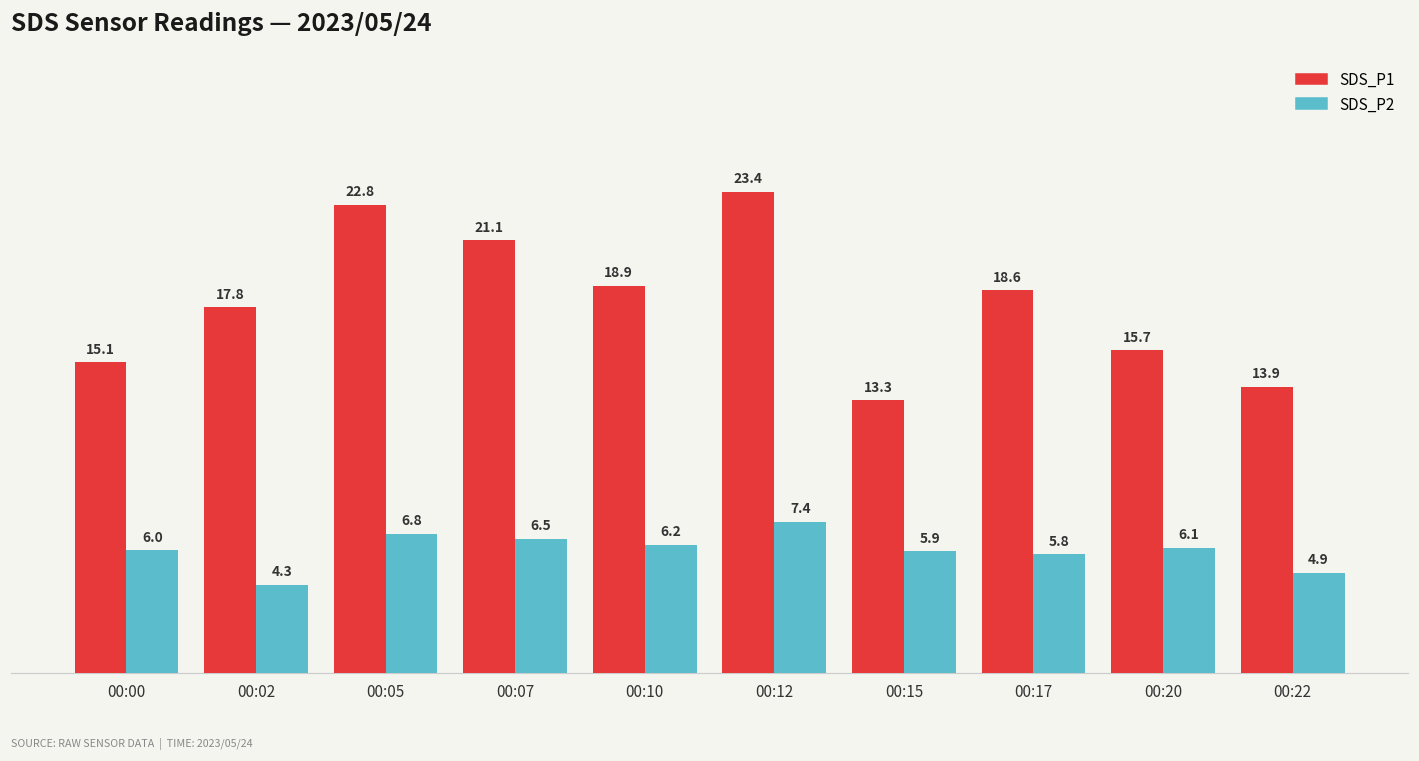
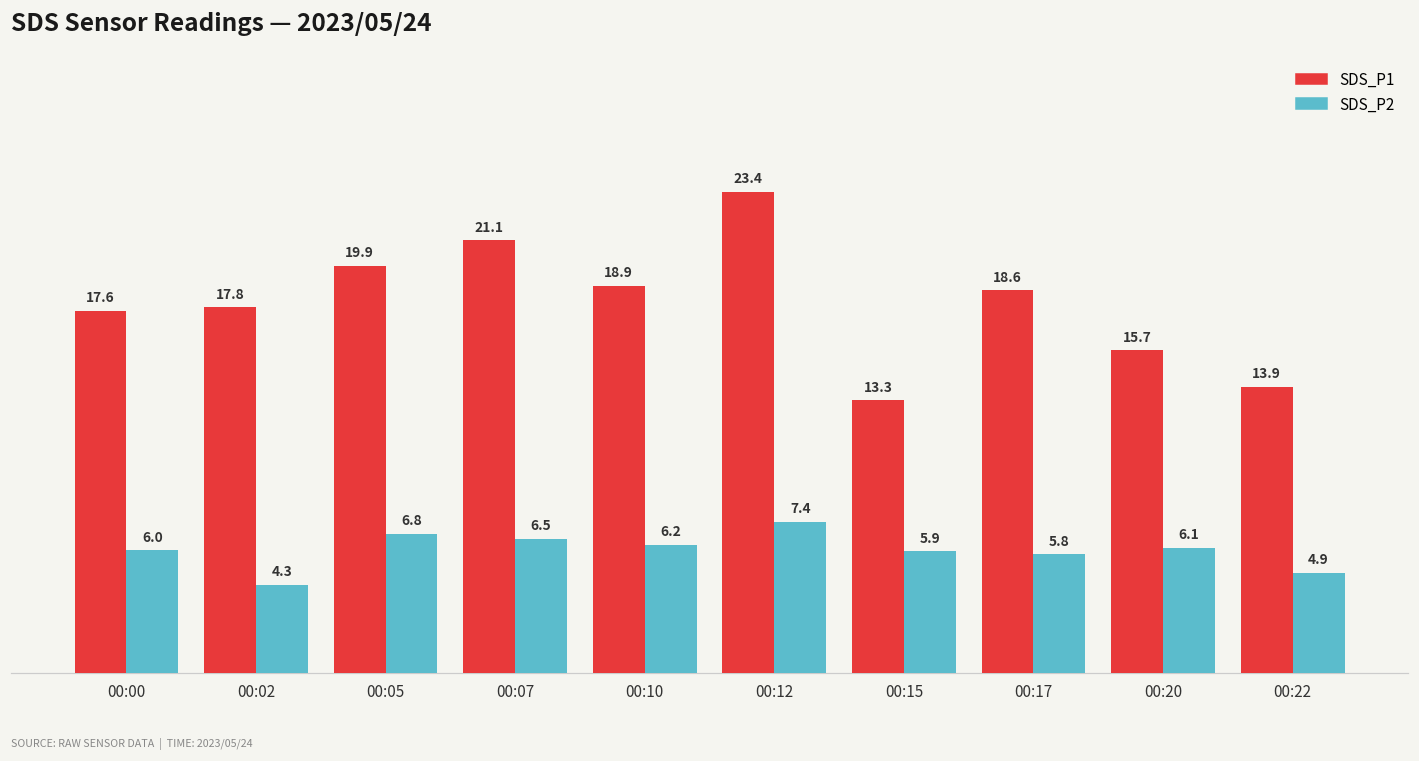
  {
    "SDS_P1": {
-     "00:00": 15.1,
+     "00:00": 17.6,
      "00:02": 17.8,
-     "00:05": 22.8,
+     "00:05": 19.9,
      "00:07": 21.1,
      "00:10": 18.9,
      "00:12": 23.4,
      "00:15": 13.3,
      "00:17": 18.6,
      "00:20": 15.7,
      "00:22": 13.9
    },
    "SDS_P2": {
      "00:00": 6.0,
      "00:02": 4.3,
      "00:05": 6.8,
      "00:07": 6.5,
      "00:10": 6.2,
      "00:12": 7.4,
      "00:15": 5.9,
      "00:17": 5.8,
      "00:20": 6.1,
      "00:22": 4.9
    }
  }
